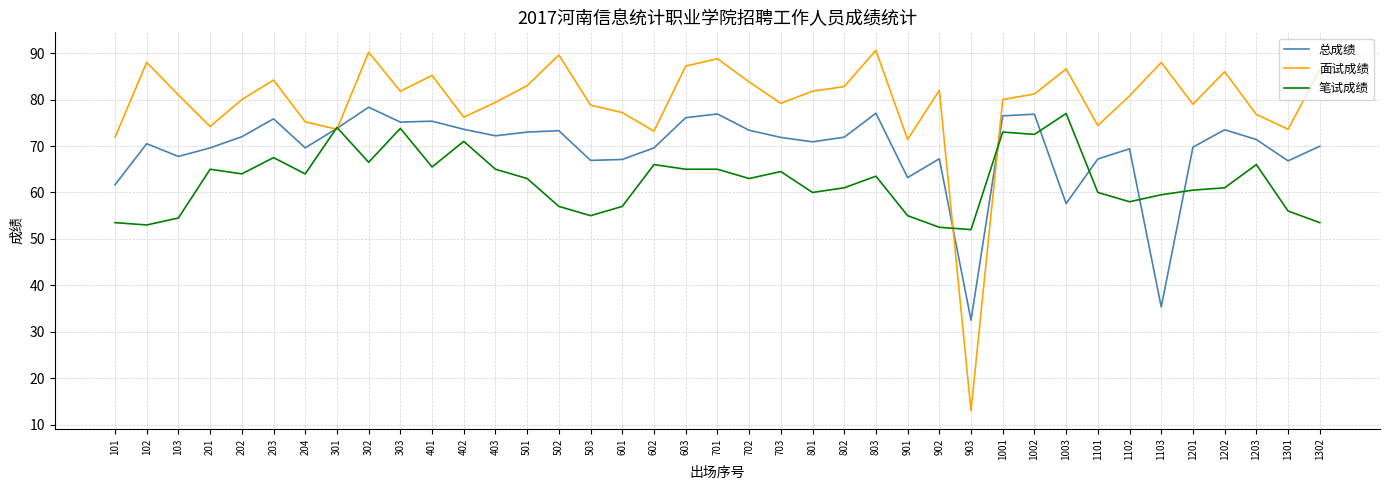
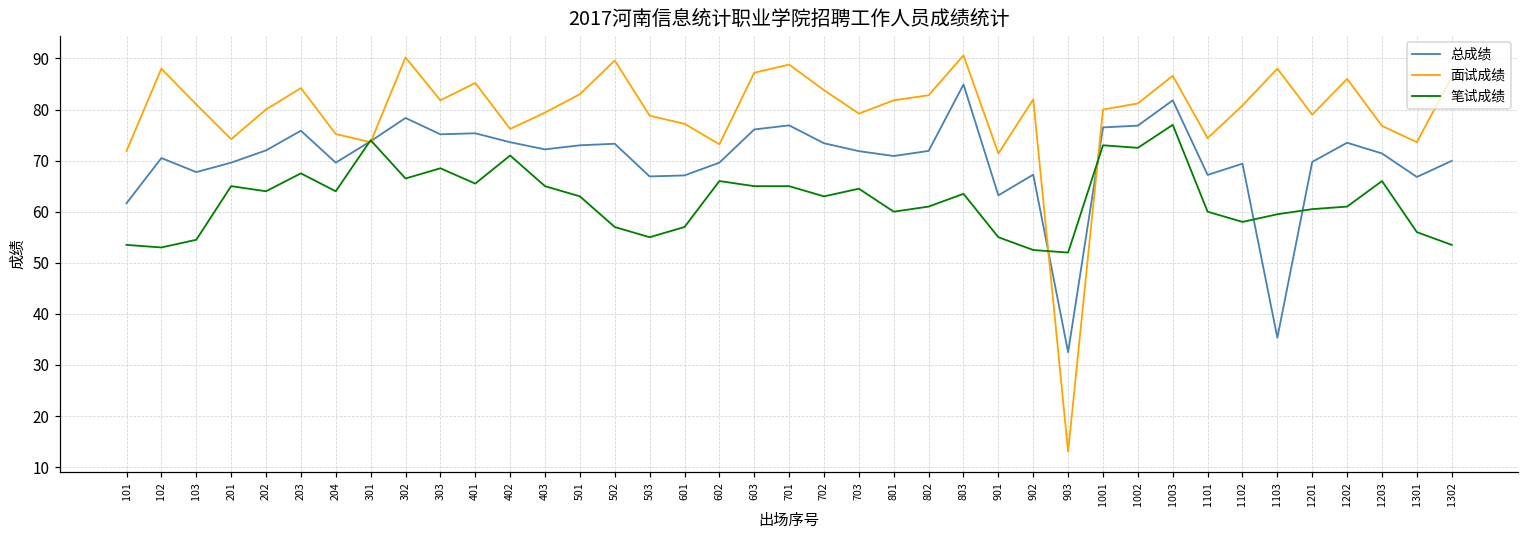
  {
    "总成绩": {
      "101": 62,
      "102": 71,
      "103": 68,
      "201": 70,
      "202": 72,
      "203": 76,
      "204": 70,
      "302": 78,
      "303": 75,
      "401": 75,
      "402": 74,
      "403": 72,
      "501": 73,
      "502": 73,
      "503": 67,
      "601": 67,
      "602": 70,
      "603": 76,
      "701": 77,
      "702": 73,
      "703": 72,
      "801": 71,
      "802": 72,
-     "803": 77,
+     "803": 85,
      "901": 63,
      "902": 67,
      "903": 33,
      "1001": 77,
      "1002": 77,
-     "1003": 58,
+     "1003": 82,
      "1101": 67,
      "1102": 69,
      "1103": 35,
      "1201": 70,
      "1202": 74,
      "1203": 71,
      "1301": 67,
      "1302": 70
    },
    "面试成绩": {
      "101": 72,
      "102": 88,
      "103": 81,
      "201": 74,
      "202": 80,
      "203": 84,
      "204": 75,
      "302": 90,
      "303": 82,
      "401": 85,
      "402": 76,
      "403": 79,
      "501": 83,
      "502": 90,
      "503": 79,
      "601": 77,
      "602": 73,
      "603": 87,
      "701": 89,
      "702": 84,
      "703": 79,
      "801": 82,
      "802": 83,
      "803": 91,
      "901": 71,
      "902": 82,
      "903": 13,
      "1001": 80,
      "1002": 81,
      "1003": 87,
      "1101": 74,
      "1102": 81,
      "1103": 88,
      "1201": 79,
      "1202": 86,
      "1203": 77,
      "1301": 74
    },
    "笔试成绩": {
      "101": 54,
      "102": 53,
      "103": 55,
      "201": 65,
      "202": 64,
      "203": 68,
      "204": 64,
      "302": 67,
-     "303": 74,
+     "303": 69,
      "401": 66,
      "402": 71,
      "403": 65,
      "501": 63,
      "502": 57,
      "503": 55,
      "601": 57,
      "602": 66,
      "603": 65,
      "701": 65,
      "702": 63,
      "703": 65,
      "801": 60,
      "802": 61,
      "803": 64,
      "901": 55,
      "902": 53,
      "903": 52,
      "1001": 73,
      "1002": 73,
      "1003": 77,
      "1101": 60,
      "1102": 58,
      "1103": 60,
      "1201": 61,
      "1202": 61,
      "1203": 66,
      "1301": 56,
      "1302": 54
    }
  }
